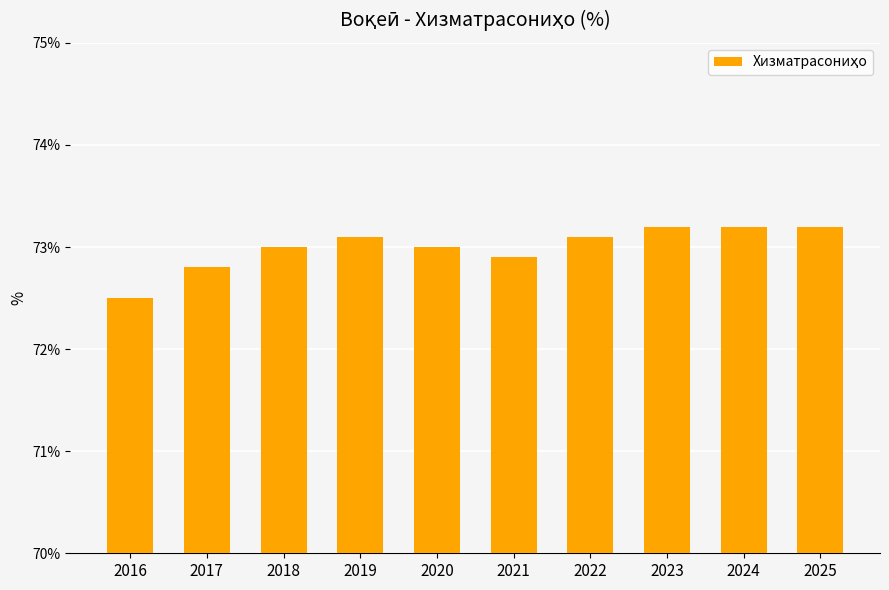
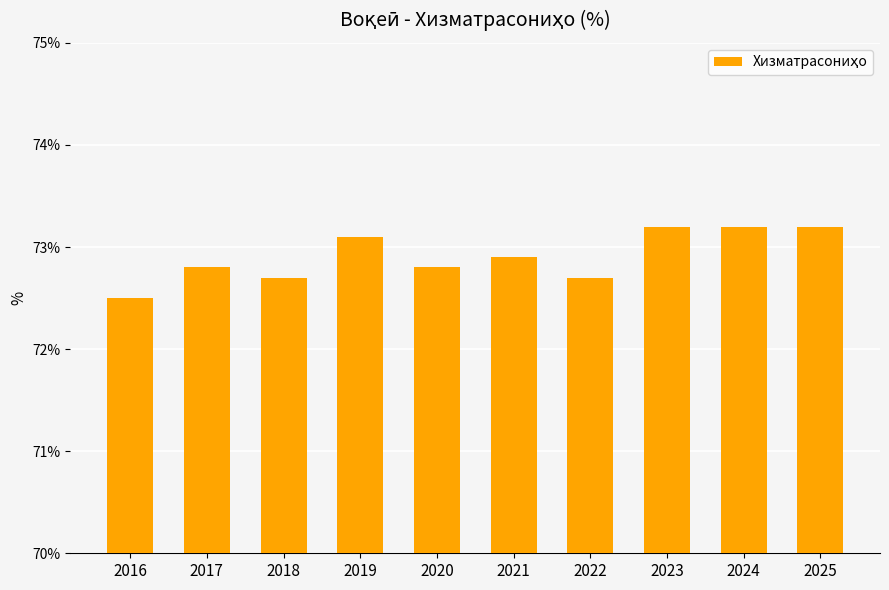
  {
    "2016": "72.5%",
    "2017": "72.8%",
-   "2018": "73.0%",
+   "2018": "72.7%",
    "2019": "73.1%",
-   "2020": "73.0%",
+   "2020": "72.8%",
    "2021": "72.9%",
-   "2022": "73.1%",
+   "2022": "72.7%",
    "2023": "73.2%",
    "2024": "73.2%",
    "2025": "73.2%"
  }
